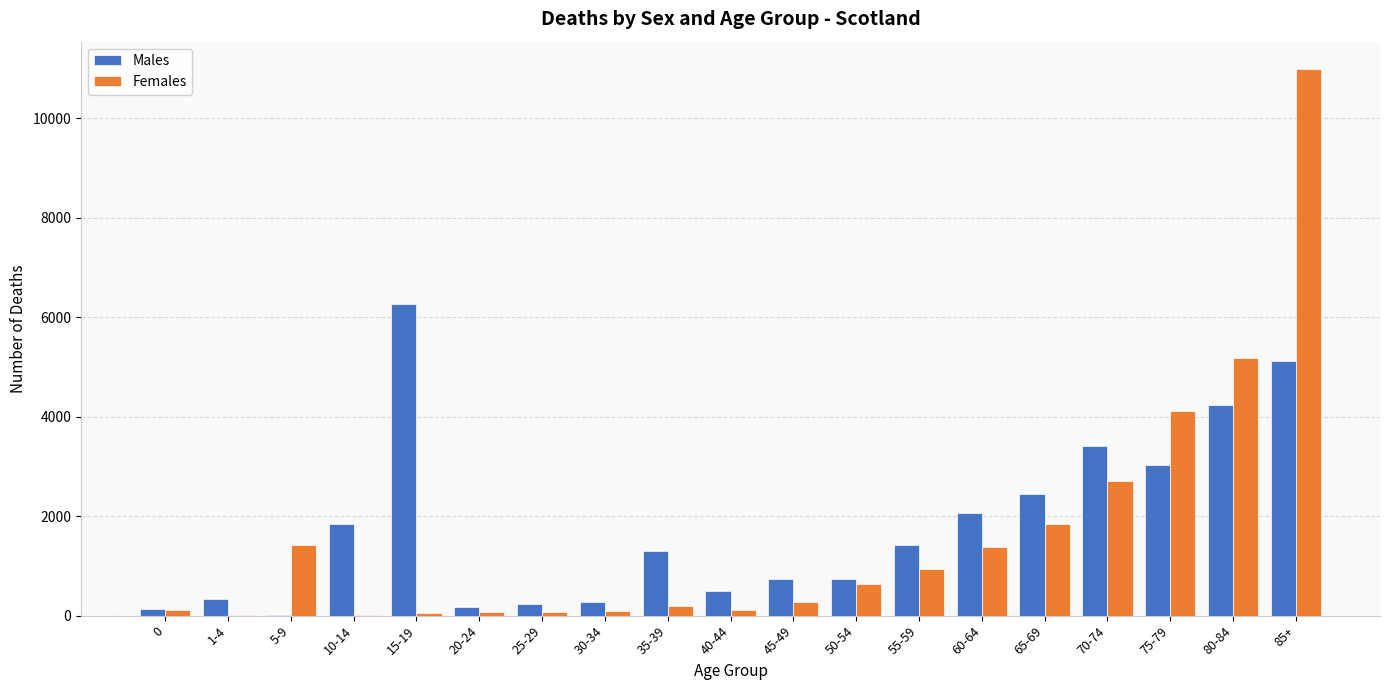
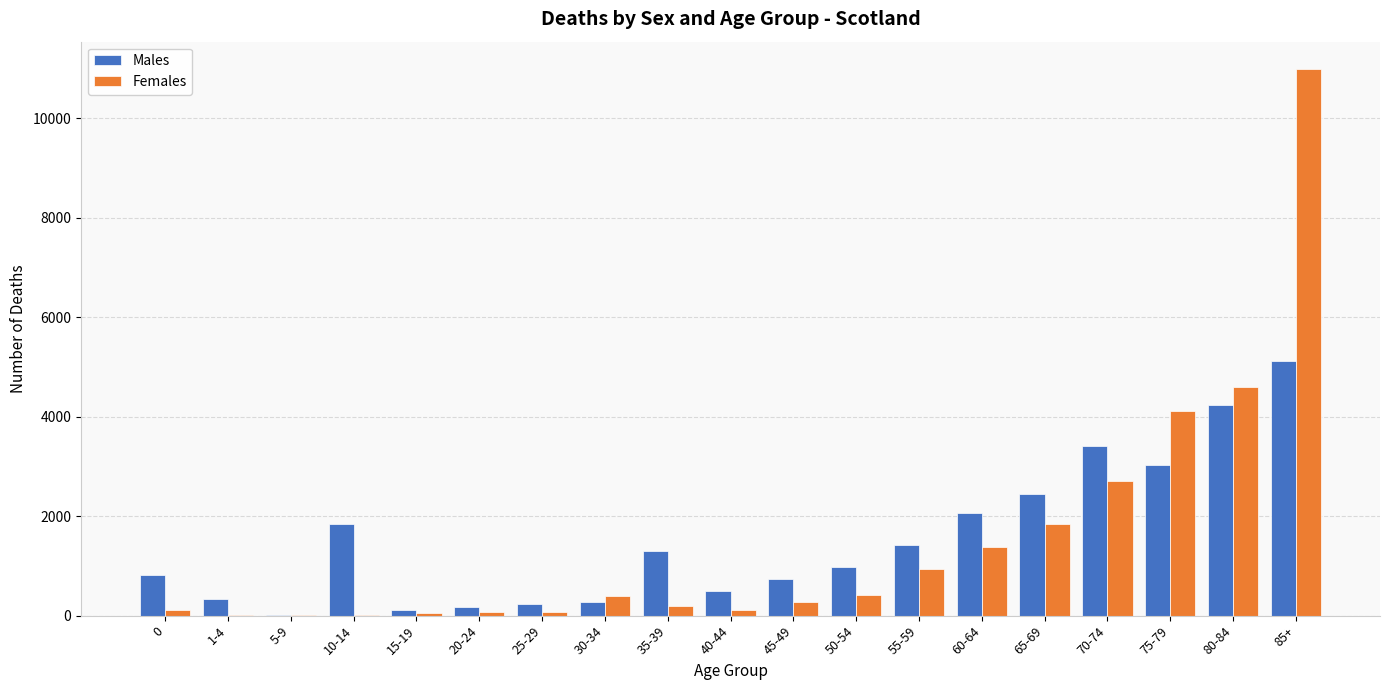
  {
    "Males": {
-     "0": 100,
+     "0": 800,
      "1-4": 300,
      "10-14": 1800,
-     "15-19": 6300,
+     "15-19": 100,
      "20-24": 200,
      "25-29": 200,
      "30-34": 300,
      "35-39": 1300,
      "40-44": 500,
      "45-49": 700,
-     "50-54": 700,
+     "50-54": 1000,
      "55-59": 1400,
      "60-64": 2100,
      "65-69": 2500,
      "70-74": 3400,
      "75-79": 3000,
      "80-84": 4200,
      "85+": 5100
    },
    "Females": {
      "0": 100,
-     "5-9": 1400,
+     "5-9": 0,
      "15-19": 100,
      "20-24": 100,
      "25-29": 100,
-     "30-34": 100,
+     "30-34": 400,
      "35-39": 200,
      "40-44": 100,
      "45-49": 300,
-     "50-54": 600,
+     "50-54": 400,
      "55-59": 900,
      "60-64": 1400,
      "65-69": 1900,
      "70-74": 2700,
      "75-79": 4100,
-     "80-84": 5200,
+     "80-84": 4600,
      "85+": 11000
    }
  }
